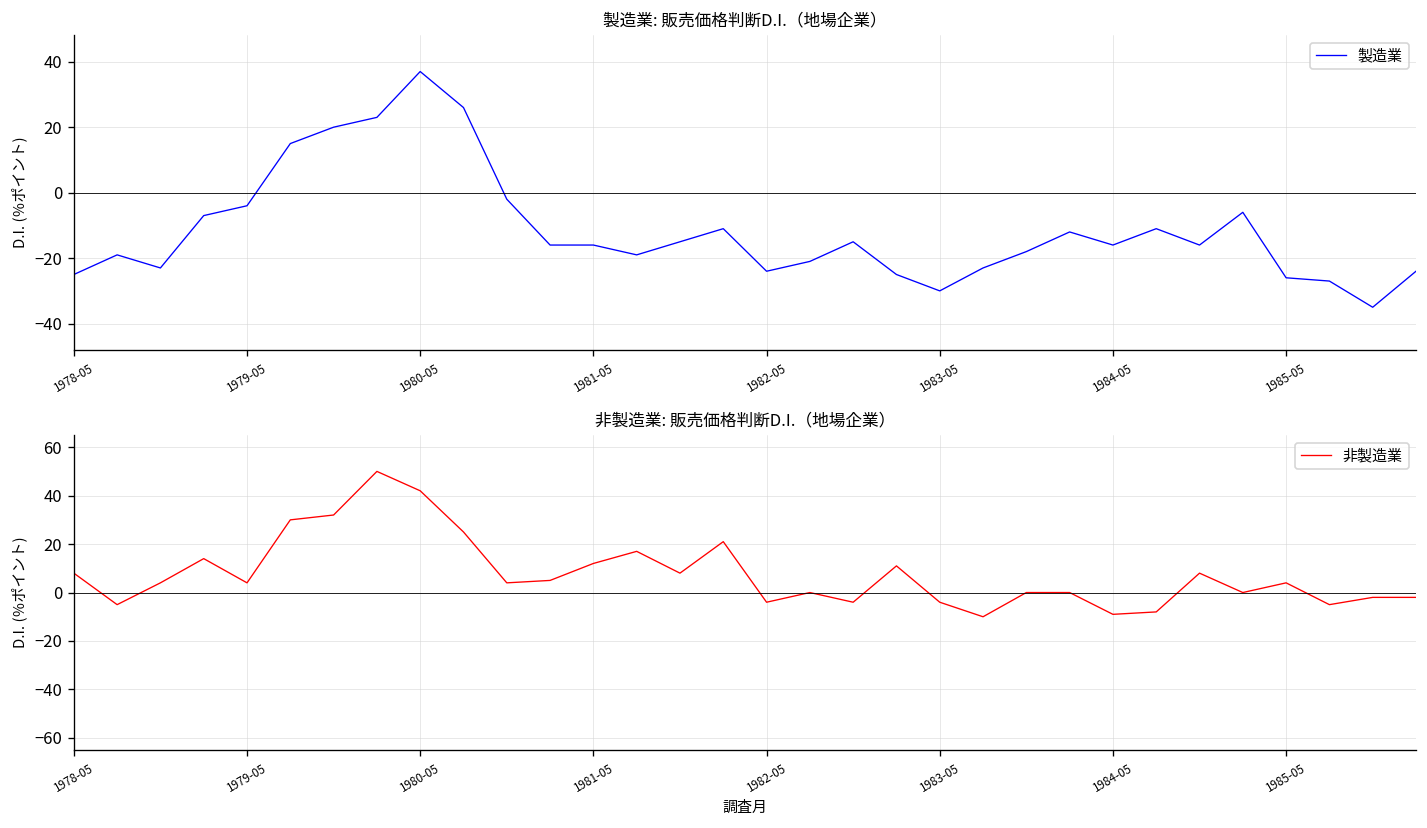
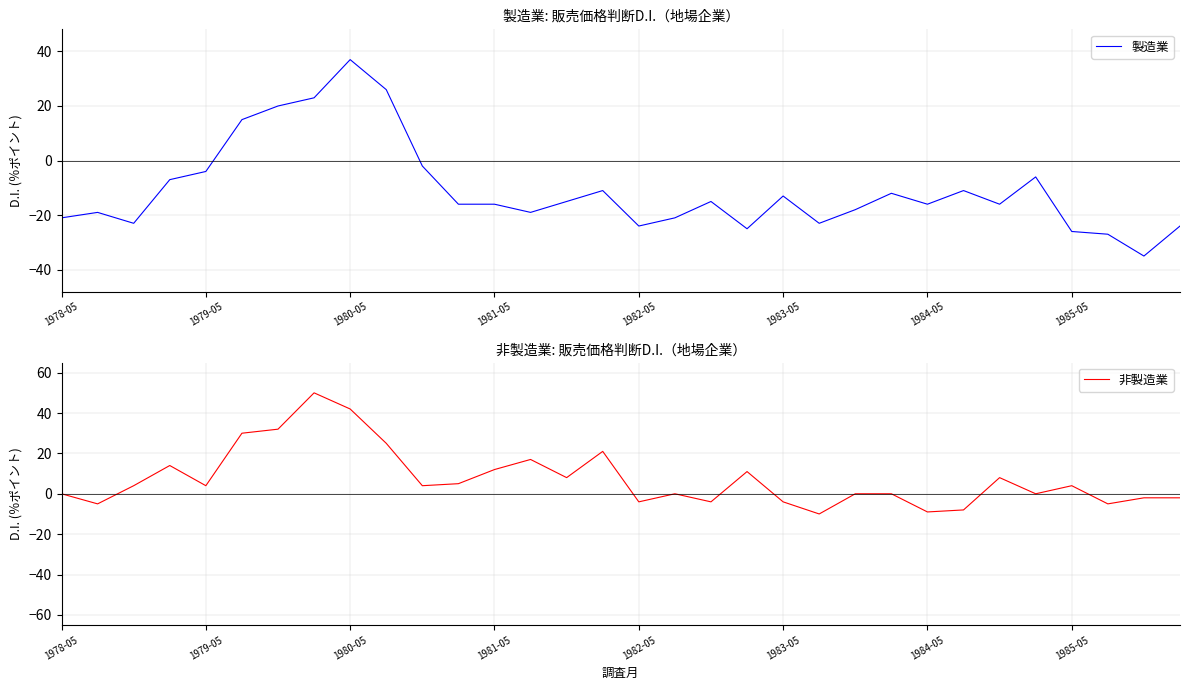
  {
    "製造業: 販売価格判断D.I.（地場企業）": {
-     "1978-05": -25,
+     "1978-05": -21,
      "1979-05": -4,
      "1980-05": 37,
      "1981-05": -16,
      "1982-05": -24,
-     "1983-05": -30,
+     "1983-05": -13,
      "1984-05": -16,
      "1985-05": -26
    },
    "非製造業: 販売価格判断D.I.（地場企業）": {
-     "1978-05": 8,
+     "1978-05": 0,
      "1979-05": 4,
      "1980-05": 42,
      "1981-05": 12,
      "1982-05": -4,
      "1983-05": -4,
      "1984-05": -9,
      "1985-05": 4
    }
  }
